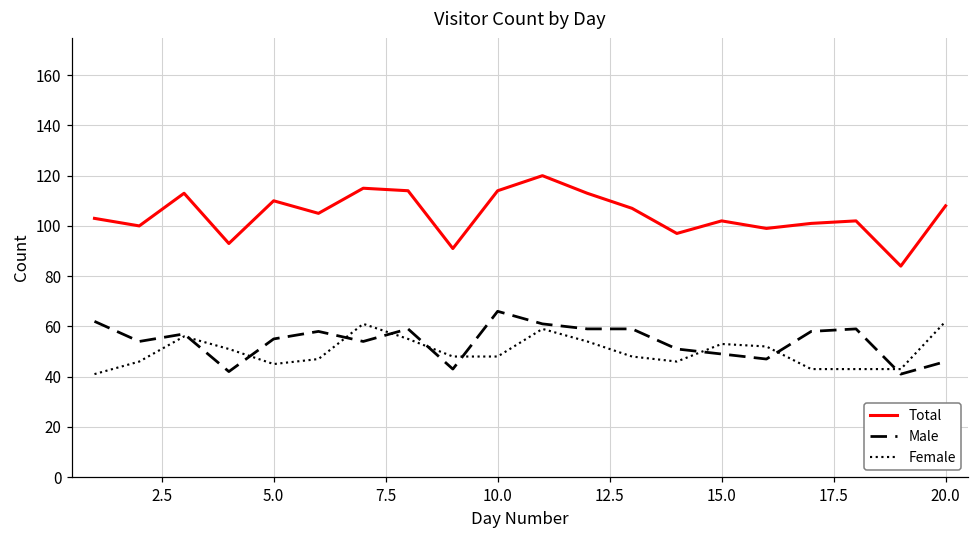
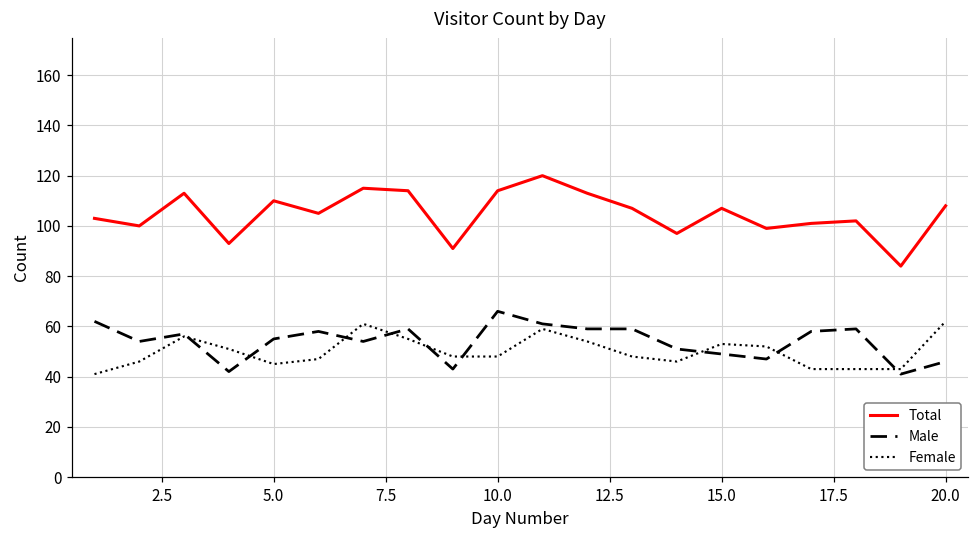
  {
    "Total": {
      "5.0": 110,
      "10.0": 114,
-     "15.0": 102,
+     "15.0": 107,
      "20.0": 108
    }
  }
